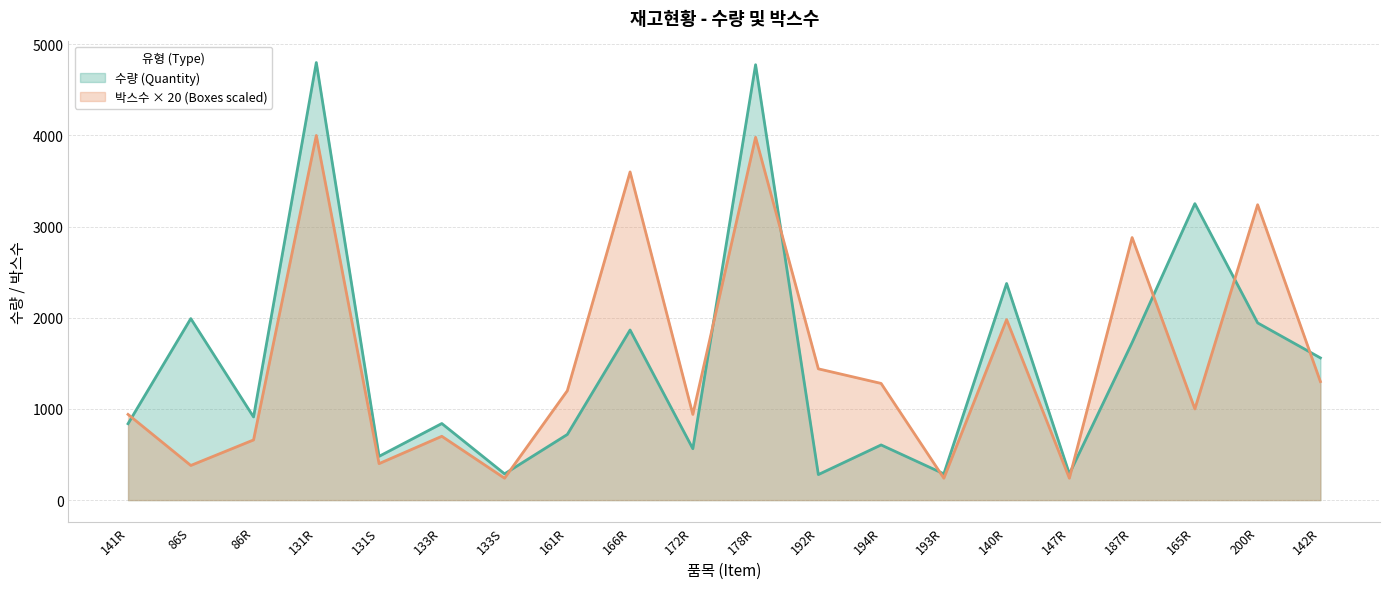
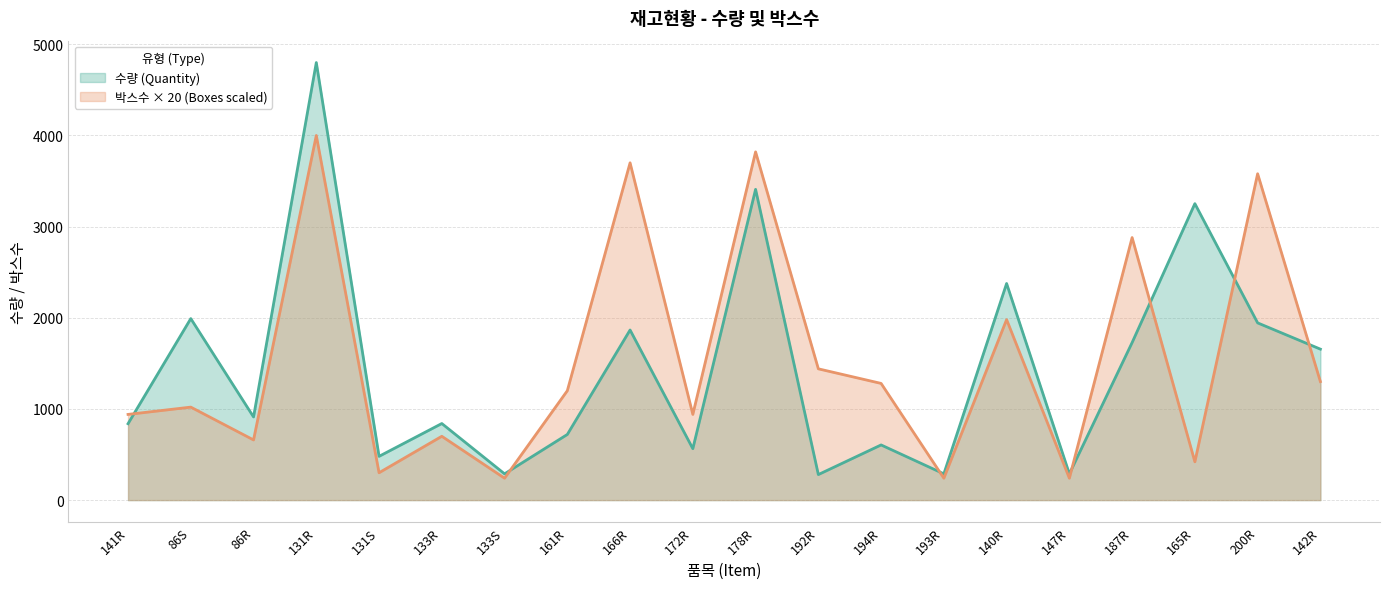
  {
    "수량 (Quantity)": {
      "141R": 800,
      "86S": 2000,
      "86R": 900,
      "131R": 4800,
      "131S": 500,
      "133R": 800,
      "133S": 300,
      "161R": 700,
      "166R": 1900,
      "172R": 600,
-     "178R": 4800,
+     "178R": 3400,
      "192R": 300,
      "194R": 600,
      "193R": 300,
      "140R": 2400,
      "147R": 300,
      "187R": 1700,
      "165R": 3300,
      "200R": 1900,
-     "142R": 1600
+     "142R": 1700
    },
    "박스수 × 20 (Boxes scaled)": {
      "141R": 900,
-     "86S": 400,
+     "86S": 1000,
      "86R": 700,
      "131R": 4000,
-     "131S": 400,
+     "131S": 300,
      "133R": 700,
      "133S": 200,
      "161R": 1200,
-     "166R": 3600,
+     "166R": 3700,
      "172R": 900,
-     "178R": 4000,
+     "178R": 3800,
      "192R": 1400,
      "194R": 1300,
      "193R": 200,
      "140R": 2000,
      "147R": 200,
      "187R": 2900,
-     "165R": 1000,
-     "200R": 3200,
+     "165R": 400,
+     "200R": 3600,
      "142R": 1300
    }
  }
